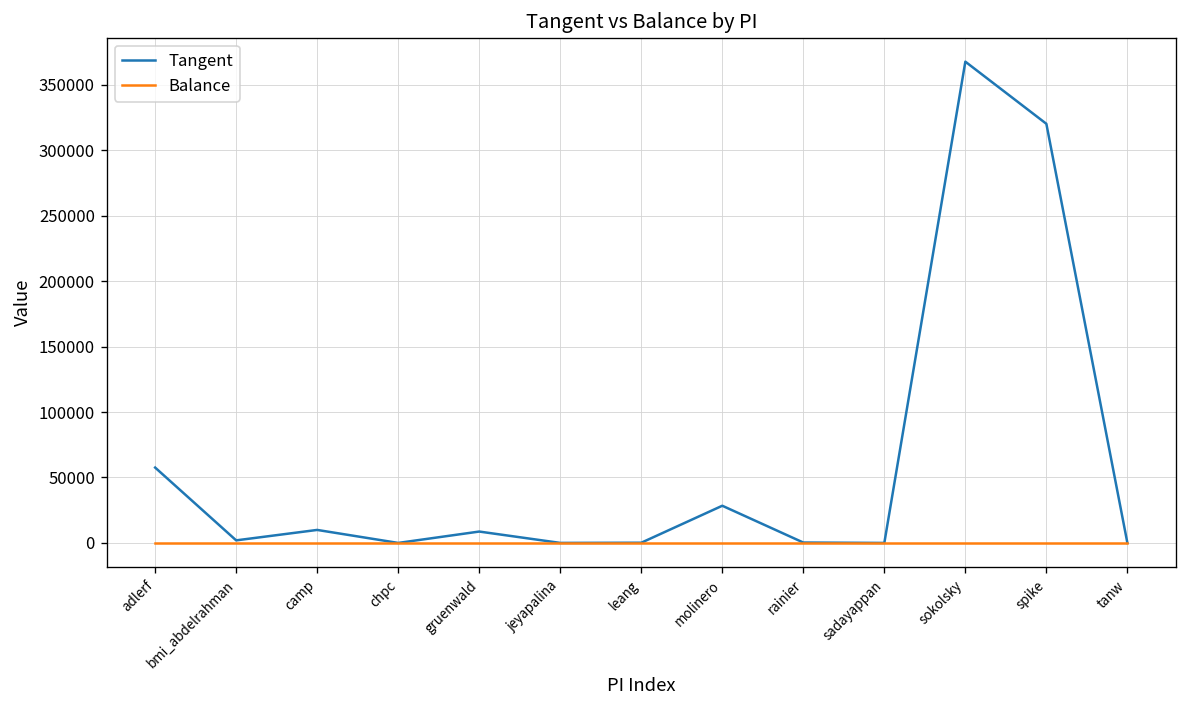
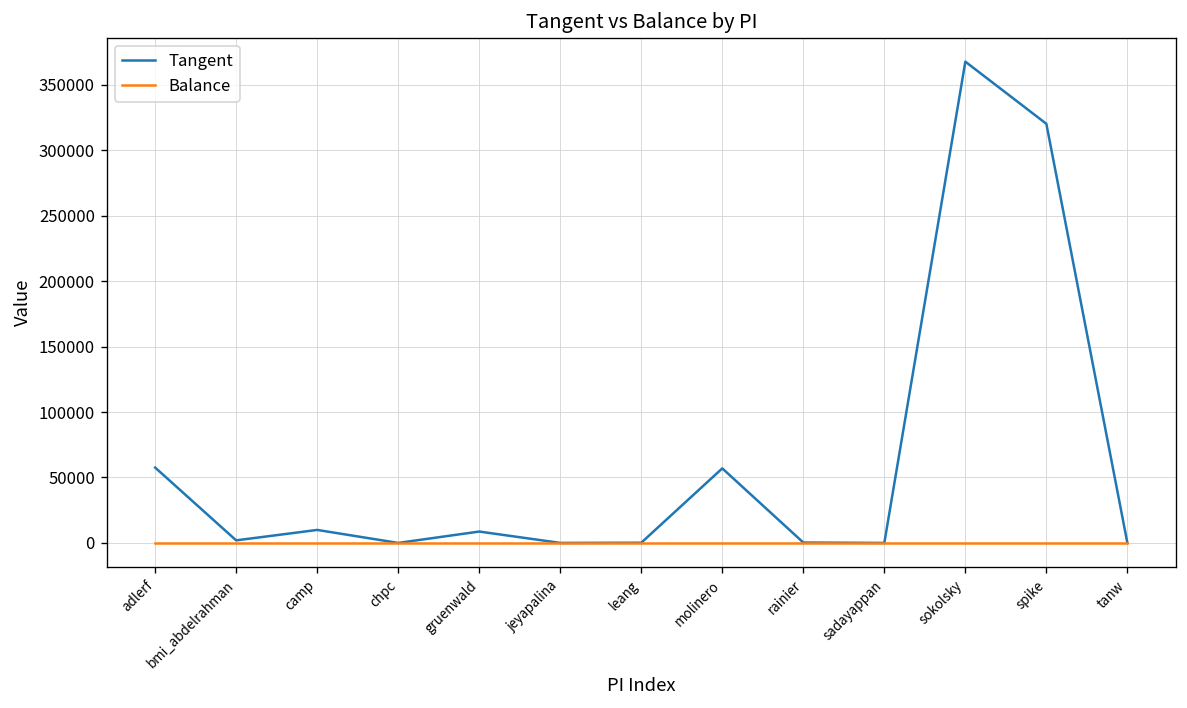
  {
    "Tangent": {
      "adlerf": 58000,
      "camp": 10000,
      "gruenwald": 9000,
-     "molinero": 28000,
+     "molinero": 57000,
      "sokolsky": 368000,
      "spike": 320000
    },
    "Balance": {
      "adlerf": 0,
      "camp": 0,
      "gruenwald": 0,
      "molinero": 0,
      "sokolsky": 0,
      "spike": 0
    }
  }
